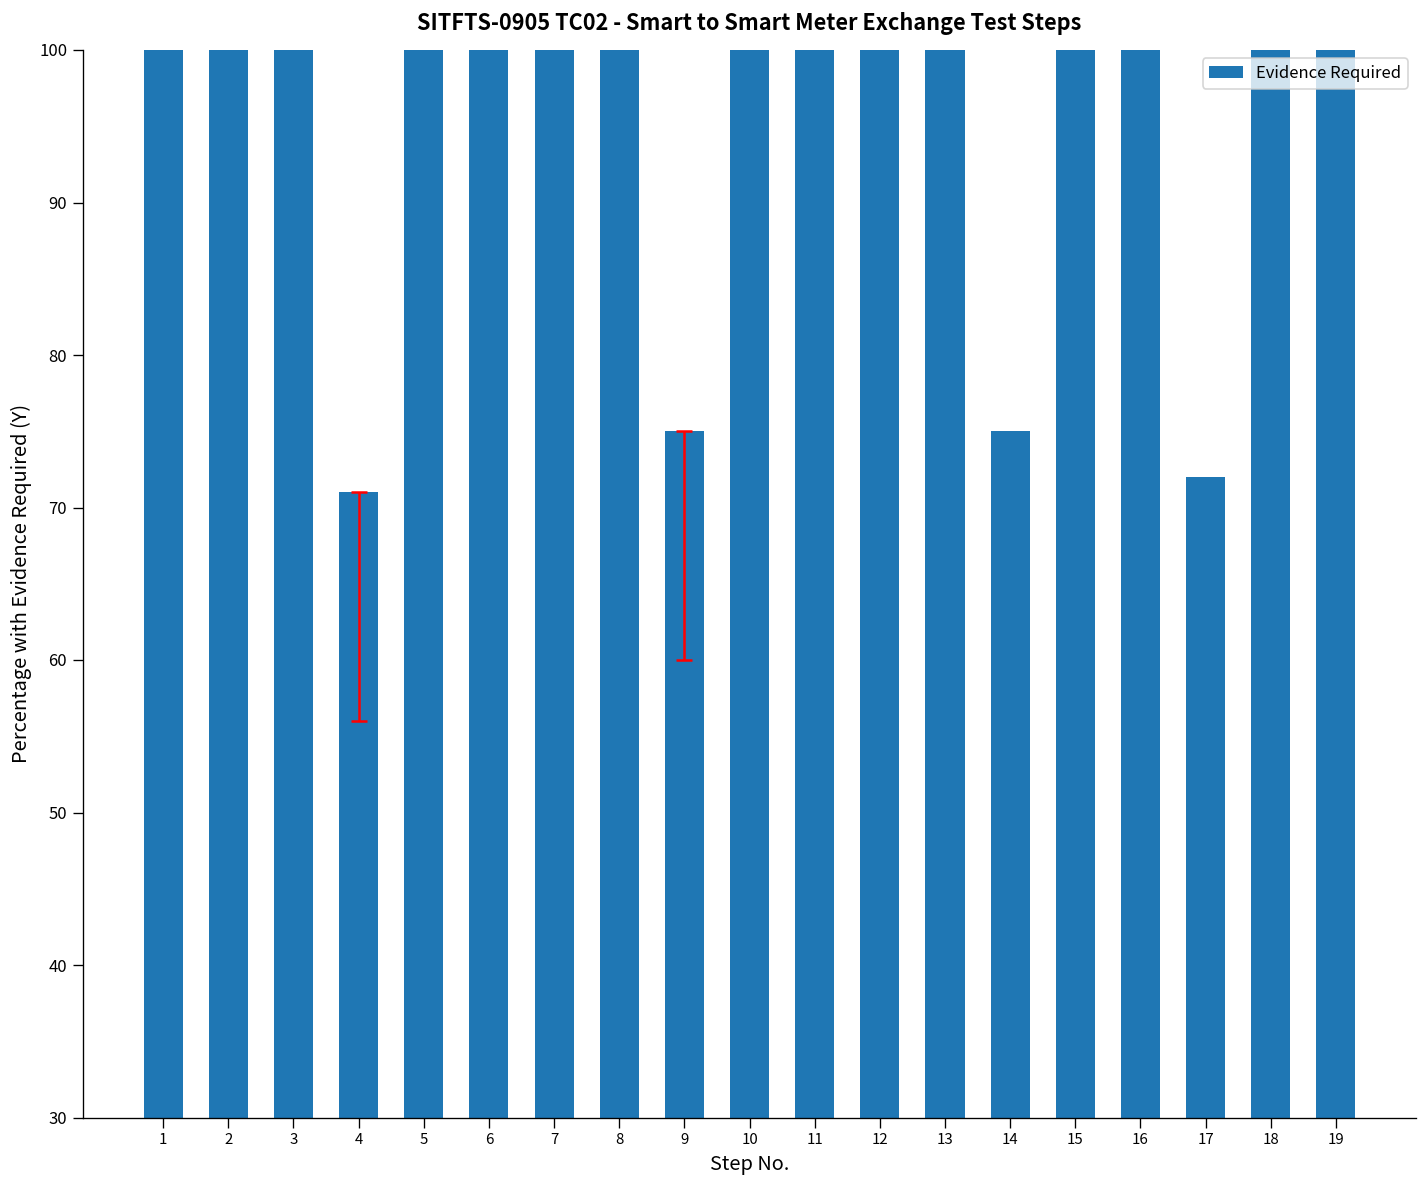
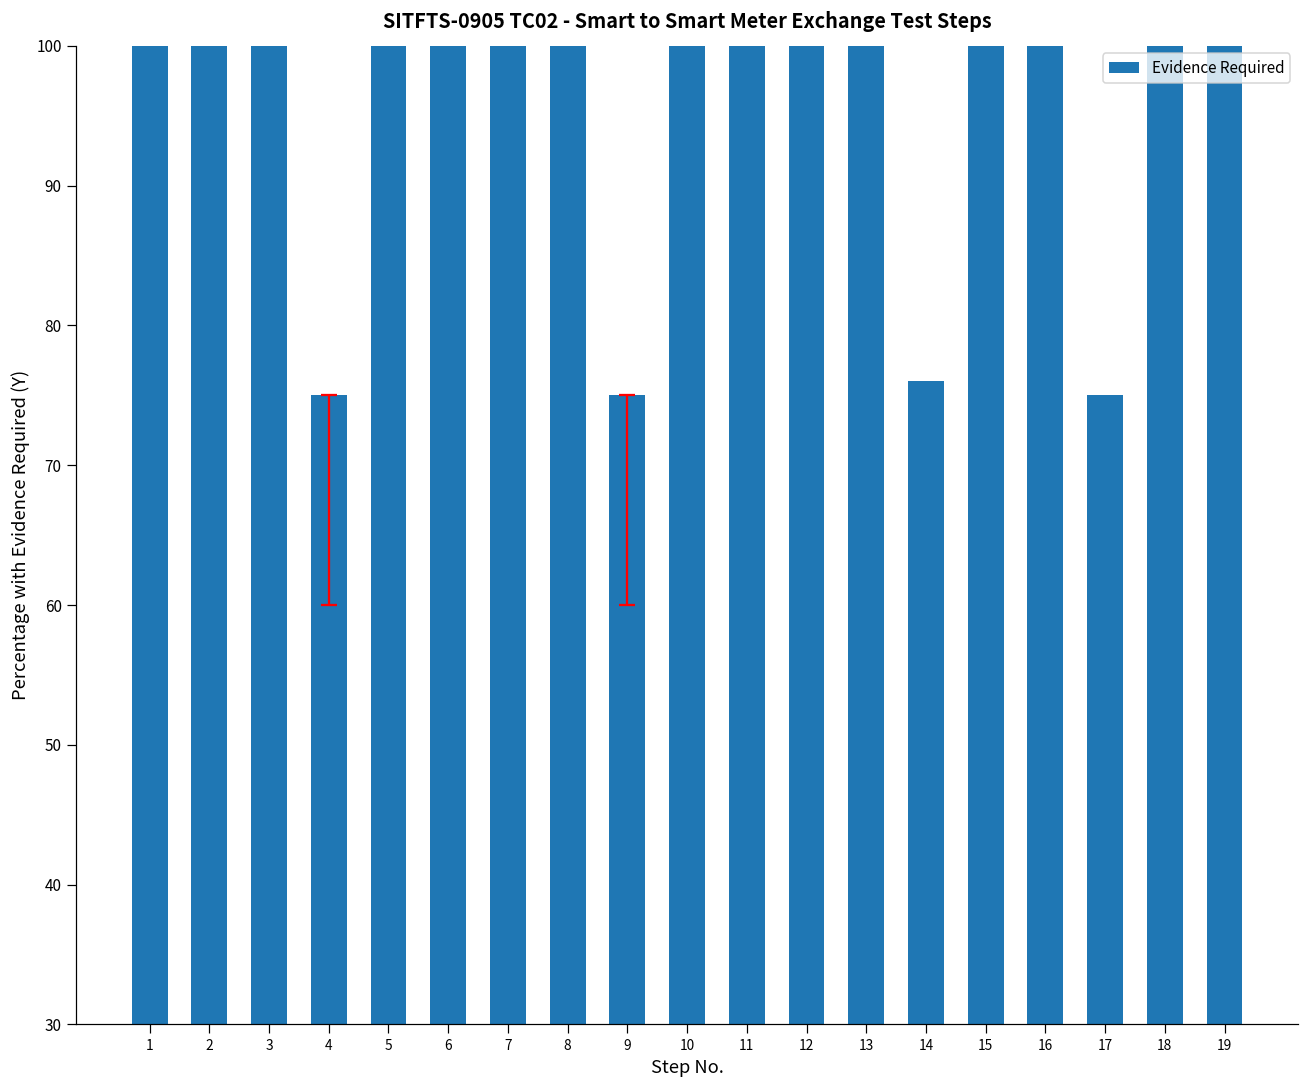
  {
    "Evidence Required": {
      "1": 100,
      "2": 100,
      "3": 100,
-     "4": 71,
+     "4": 75,
      "5": 100,
      "6": 100,
      "7": 100,
      "8": 100,
      "9": 75,
      "10": 100,
      "11": 100,
      "12": 100,
      "13": 100,
-     "14": 75,
+     "14": 76,
      "15": 100,
      "16": 100,
-     "17": 72,
+     "17": 75,
      "18": 100,
      "19": 100
    }
  }
